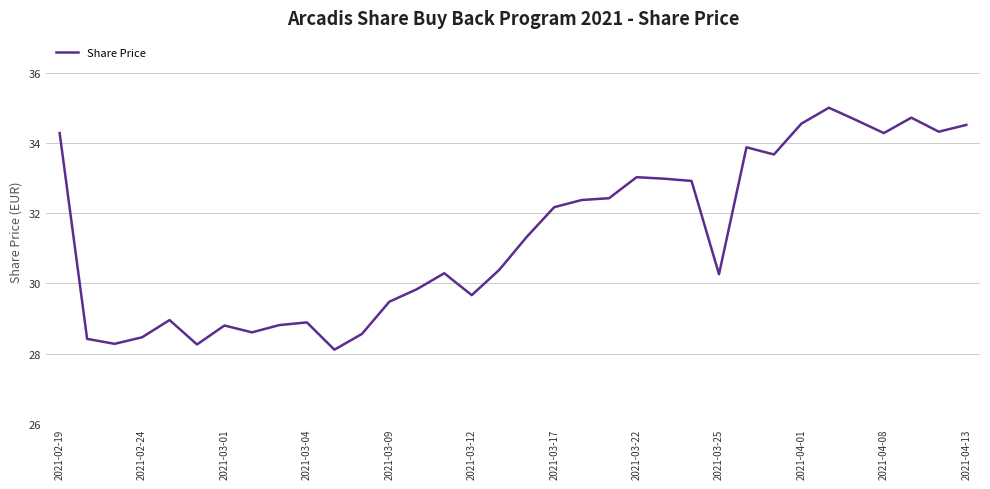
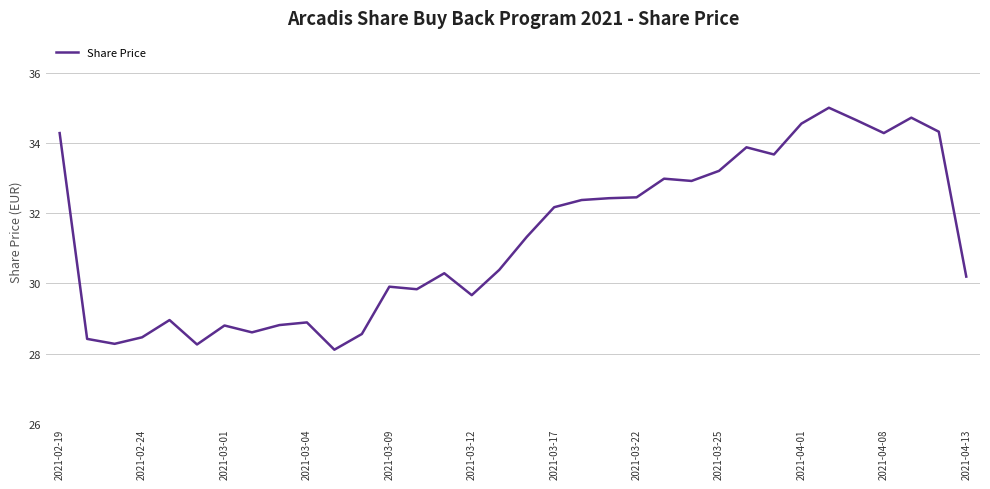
  {
    "2021-02-19": 34.3,
    "2021-02-24": 28.5,
    "2021-03-01": 28.8,
    "2021-03-04": 28.9,
-   "2021-03-09": 29.5,
+   "2021-03-09": 29.9,
    "2021-03-12": 29.7,
    "2021-03-17": 32.2,
-   "2021-03-22": 33.0,
-   "2021-03-25": 30.3,
+   "2021-03-22": 32.5,
+   "2021-03-25": 33.2,
    "2021-04-01": 34.6,
    "2021-04-08": 34.3,
-   "2021-04-13": 34.5
+   "2021-04-13": 30.2
  }
